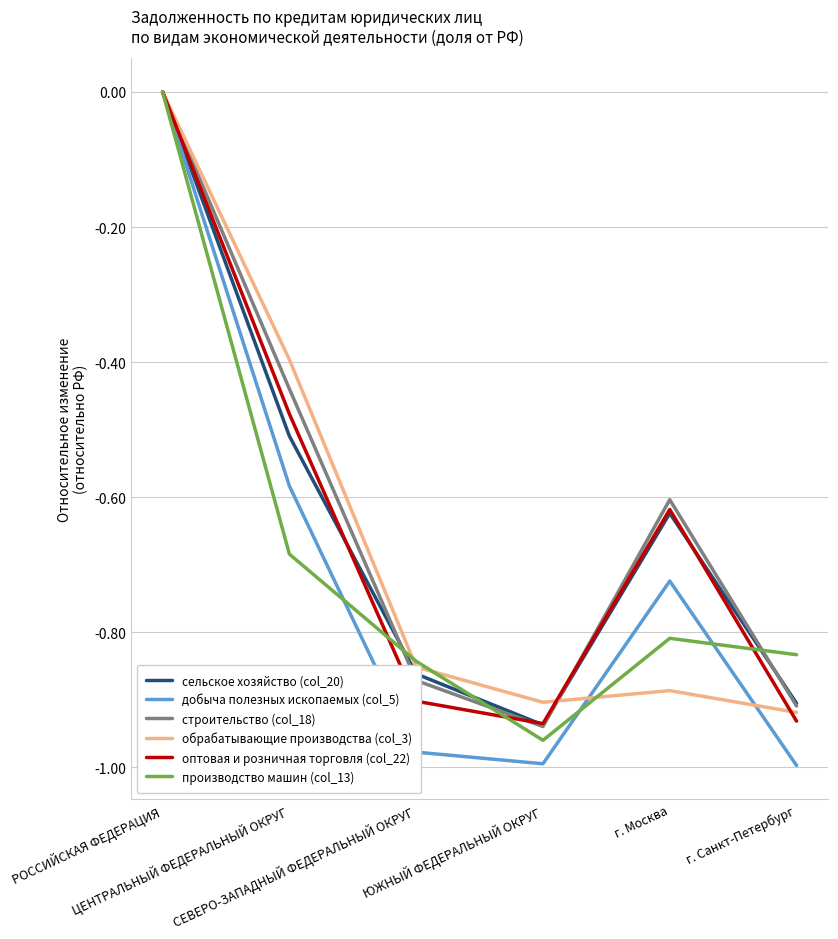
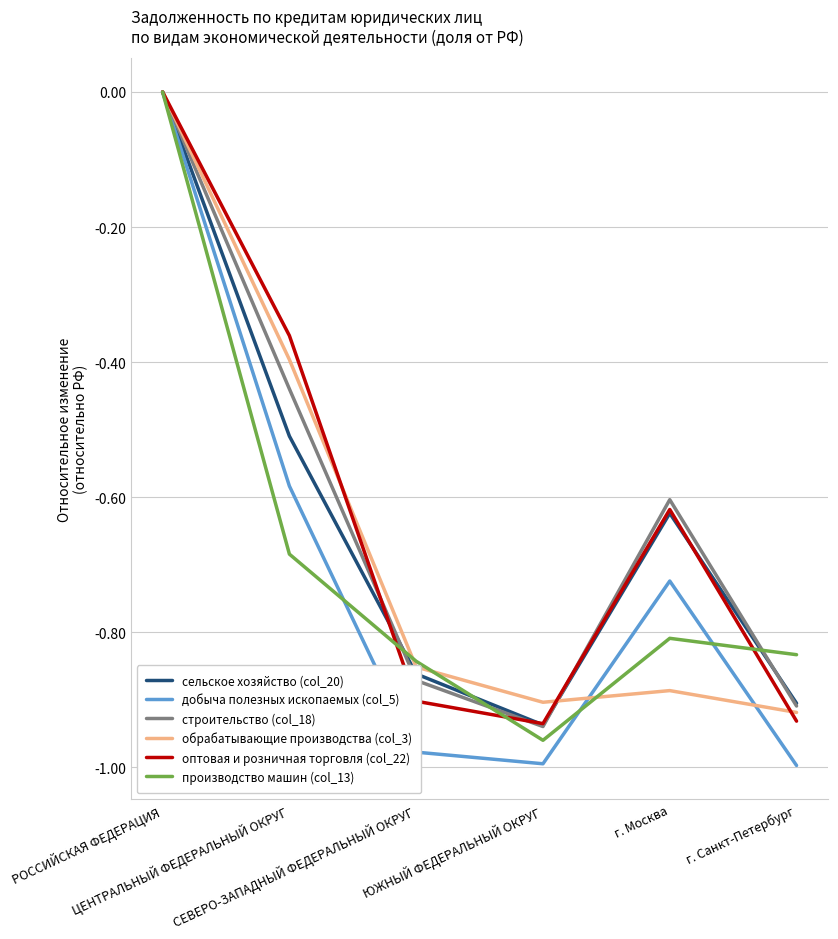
  {
    "сельское хозяйство (col_20)": {
      "ЦЕНТРАЛЬНЫЙ ФЕДЕРАЛЬНЫЙ ОКРУГ": -0.51,
      "г. Москва": -0.62,
      "г. Санкт-Петербург": -0.91
    },
    "добыча полезных ископаемых (col_5)": {
      "ЦЕНТРАЛЬНЫЙ ФЕДЕРАЛЬНЫЙ ОКРУГ": -0.58,
      "ЮЖНЫЙ ФЕДЕРАЛЬНЫЙ ОКРУГ": -0.99,
      "г. Москва": -0.72,
      "г. Санкт-Петербург": -1.00
    },
    "строительство (col_18)": {
      "ЦЕНТРАЛЬНЫЙ ФЕДЕРАЛЬНЫЙ ОКРУГ": -0.44,
      "г. Москва": -0.60,
      "г. Санкт-Петербург": -0.91
    },
    "обрабатывающие производства (col_3)": {
      "ЦЕНТРАЛЬНЫЙ ФЕДЕРАЛЬНЫЙ ОКРУГ": -0.40,
      "ЮЖНЫЙ ФЕДЕРАЛЬНЫЙ ОКРУГ": -0.90,
      "г. Москва": -0.89,
      "г. Санкт-Петербург": -0.92
    },
    "оптовая и розничная торговля (col_22)": {
-     "ЦЕНТРАЛЬНЫЙ ФЕДЕРАЛЬНЫЙ ОКРУГ": -0.48,
+     "ЦЕНТРАЛЬНЫЙ ФЕДЕРАЛЬНЫЙ ОКРУГ": -0.36,
      "г. Москва": -0.62,
      "г. Санкт-Петербург": -0.93
    },
    "производство машин (col_13)": {
      "ЦЕНТРАЛЬНЫЙ ФЕДЕРАЛЬНЫЙ ОКРУГ": -0.68,
      "СЕВЕРО-ЗАПАДНЫЙ ФЕДЕРАЛЬНЫЙ ОКРУГ": -0.84,
      "ЮЖНЫЙ ФЕДЕРАЛЬНЫЙ ОКРУГ": -0.96,
      "г. Москва": -0.81,
      "г. Санкт-Петербург": -0.83
    }
  }
